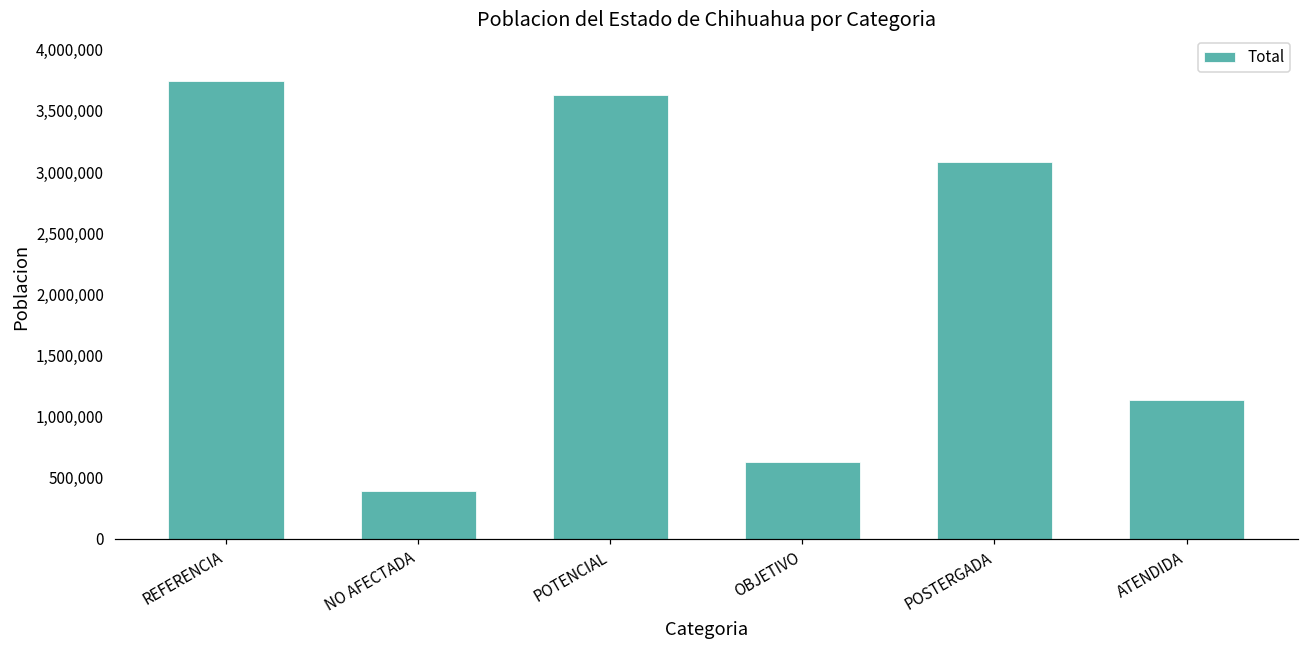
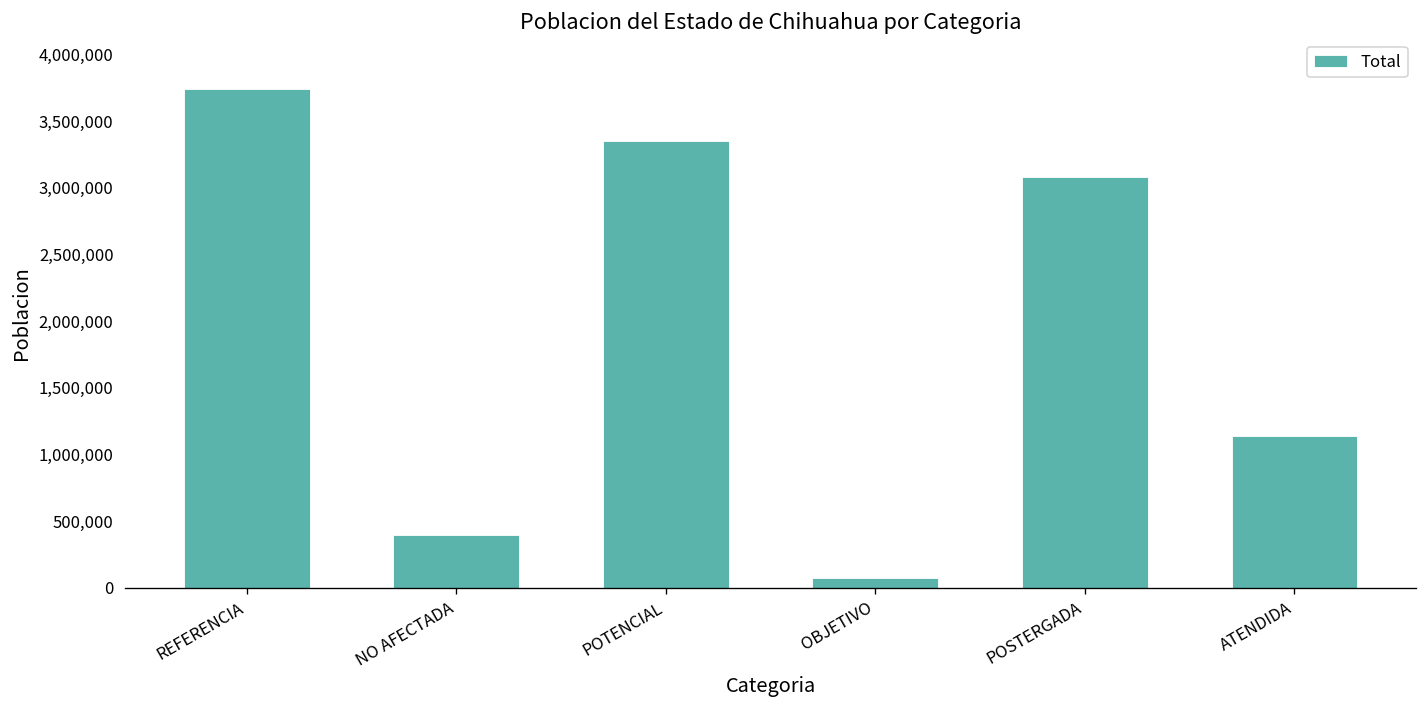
  {
    "REFERENCIA": "3,740,000",
    "NO AFECTADA": "390,000",
-   "POTENCIAL": "3,630,000",
-   "OBJETIVO": "630,000",
+   "POTENCIAL": "3,350,000",
+   "OBJETIVO": "80,000",
    "POSTERGADA": "3,080,000",
    "ATENDIDA": "1,140,000"
  }
